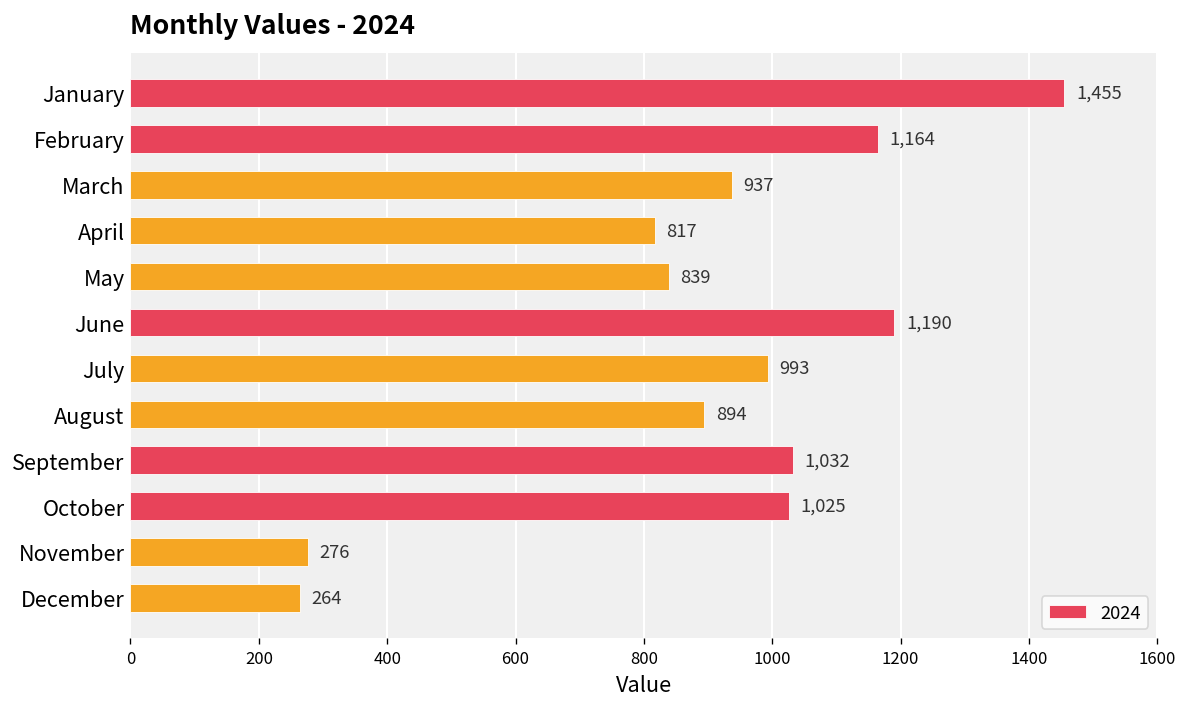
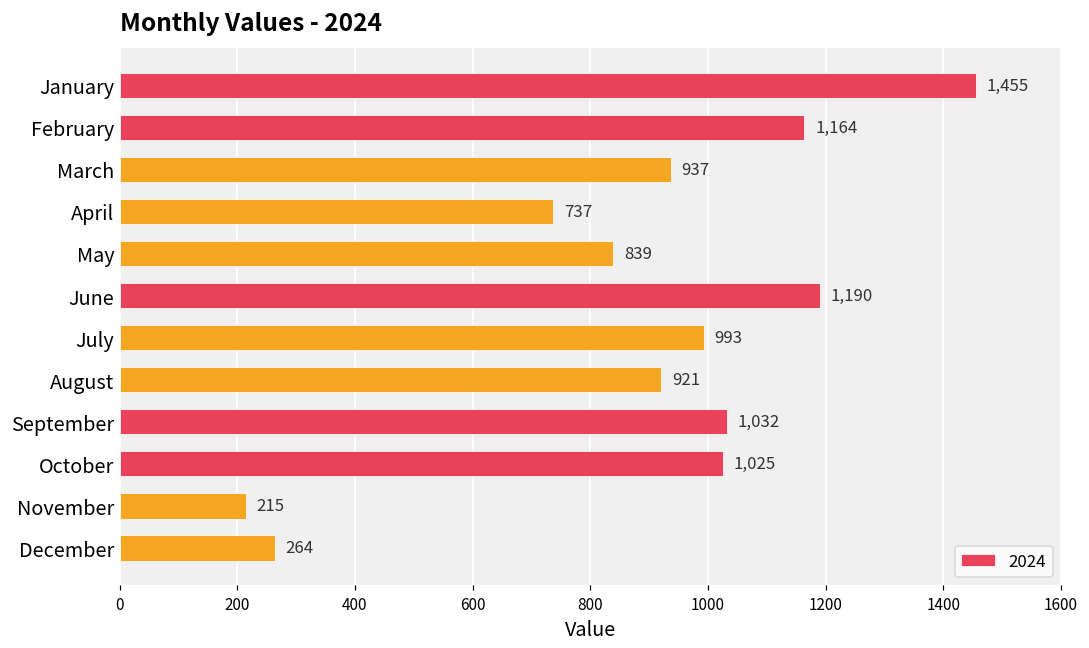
  {
    "January": "1,455",
    "February": "1,164",
    "March": "937",
-   "April": "817",
+   "April": "737",
    "May": "839",
    "June": "1,190",
    "July": "993",
-   "August": "894",
+   "August": "921",
    "September": "1,032",
    "October": "1,025",
-   "November": "276",
+   "November": "215",
    "December": "264"
  }
